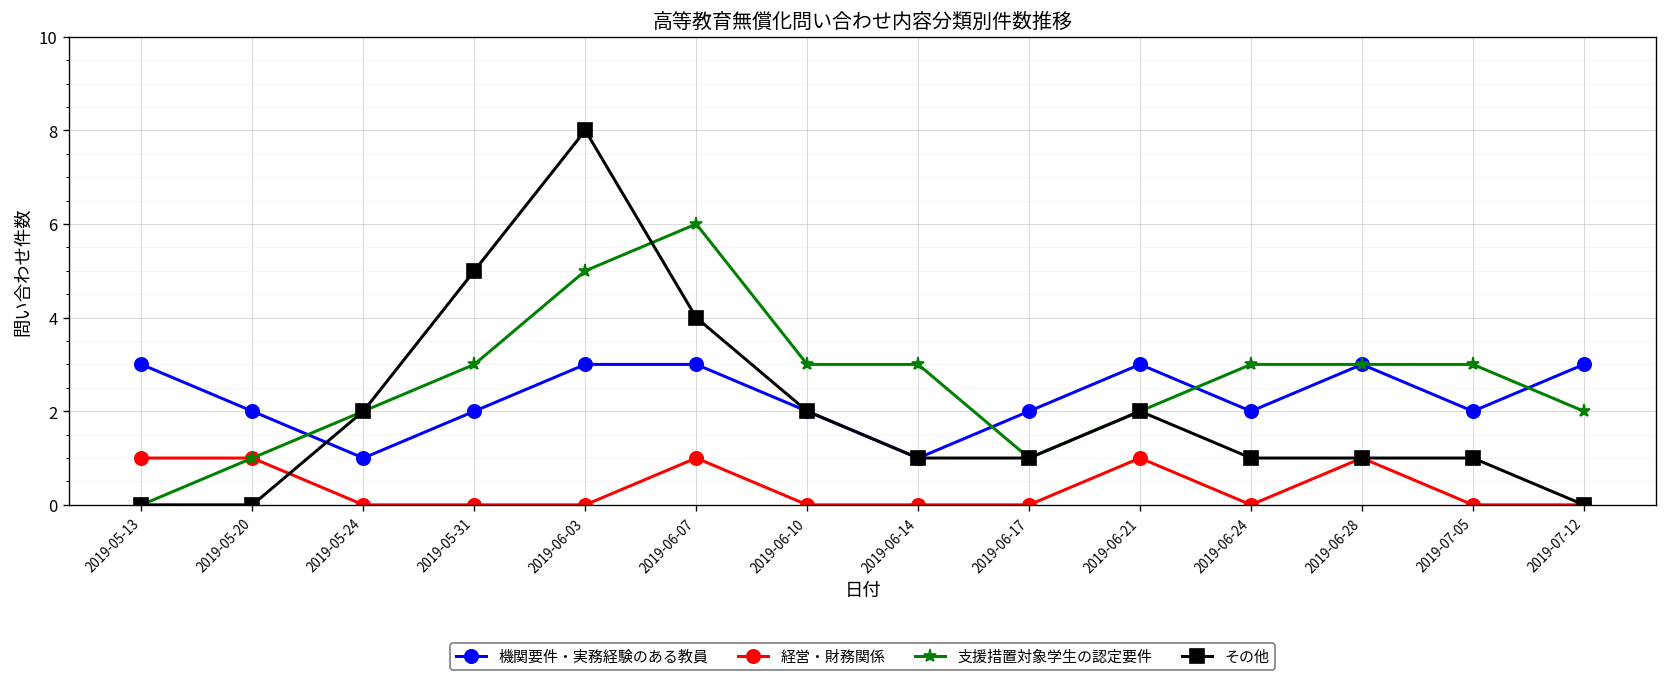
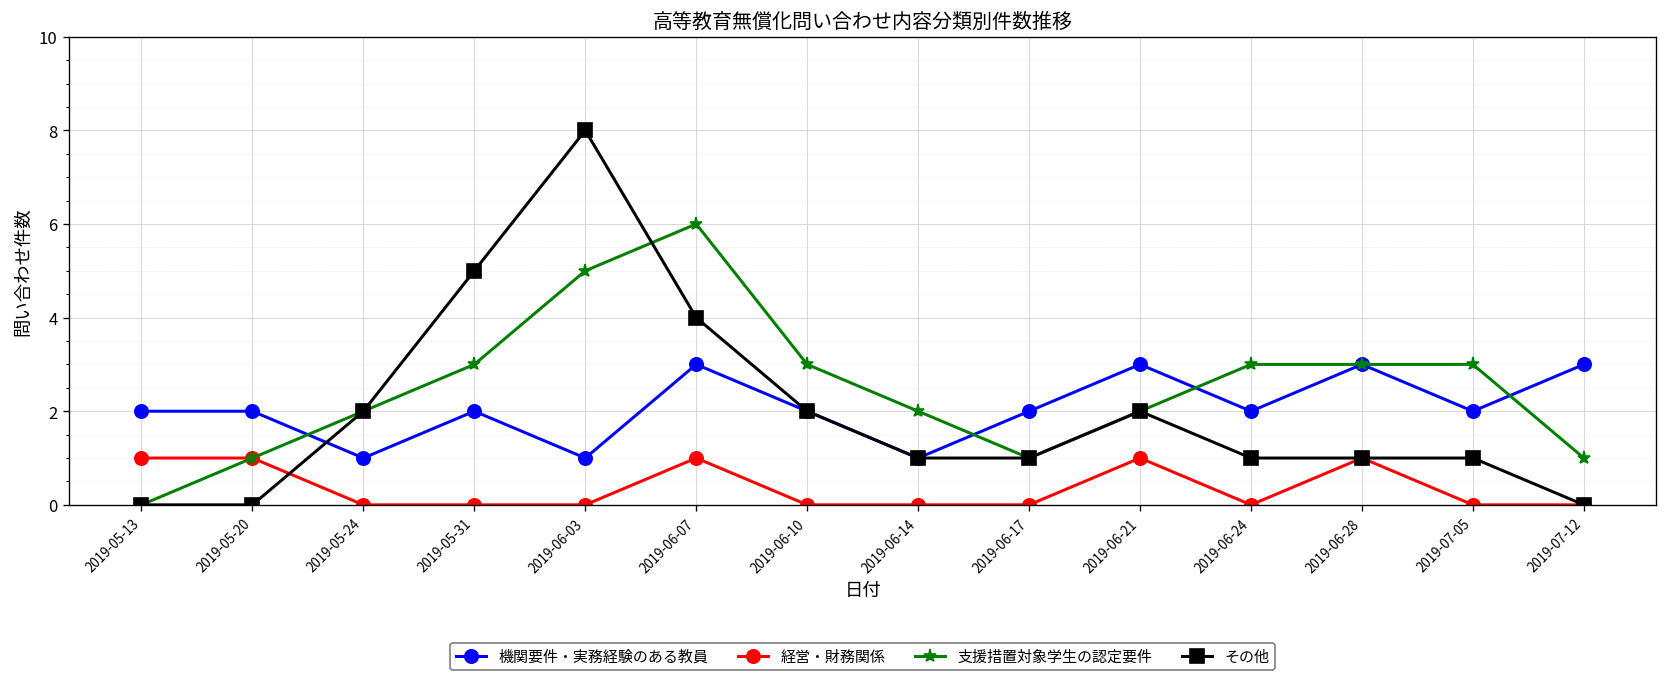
  {
    "機関要件・実務経験のある教員": {
-     "2019-05-13": 3,
+     "2019-05-13": 2,
      "2019-05-20": 2,
      "2019-05-24": 1,
      "2019-05-31": 2,
-     "2019-06-03": 3,
+     "2019-06-03": 1,
      "2019-06-07": 3,
      "2019-06-17": 2,
      "2019-06-21": 3,
      "2019-06-24": 2,
      "2019-07-05": 2,
      "2019-07-12": 3
    },
    "経営・財務関係": {
      "2019-05-13": 1,
      "2019-05-24": 0,
      "2019-05-31": 0,
      "2019-06-03": 0,
      "2019-06-07": 1,
      "2019-06-10": 0,
      "2019-06-14": 0,
      "2019-06-17": 0,
      "2019-06-21": 1,
      "2019-06-24": 0,
      "2019-07-05": 0
    },
    "支援措置対象学生の認定要件": {
      "2019-05-31": 3,
      "2019-06-03": 5,
      "2019-06-07": 6,
      "2019-06-10": 3,
-     "2019-06-14": 3,
+     "2019-06-14": 2,
      "2019-06-24": 3,
      "2019-07-05": 3,
-     "2019-07-12": 2
+     "2019-07-12": 1
    },
    "その他": {
      "2019-05-20": 0,
      "2019-05-31": 5,
      "2019-06-03": 8,
      "2019-06-07": 4,
      "2019-06-24": 1,
      "2019-07-05": 1
    }
  }
